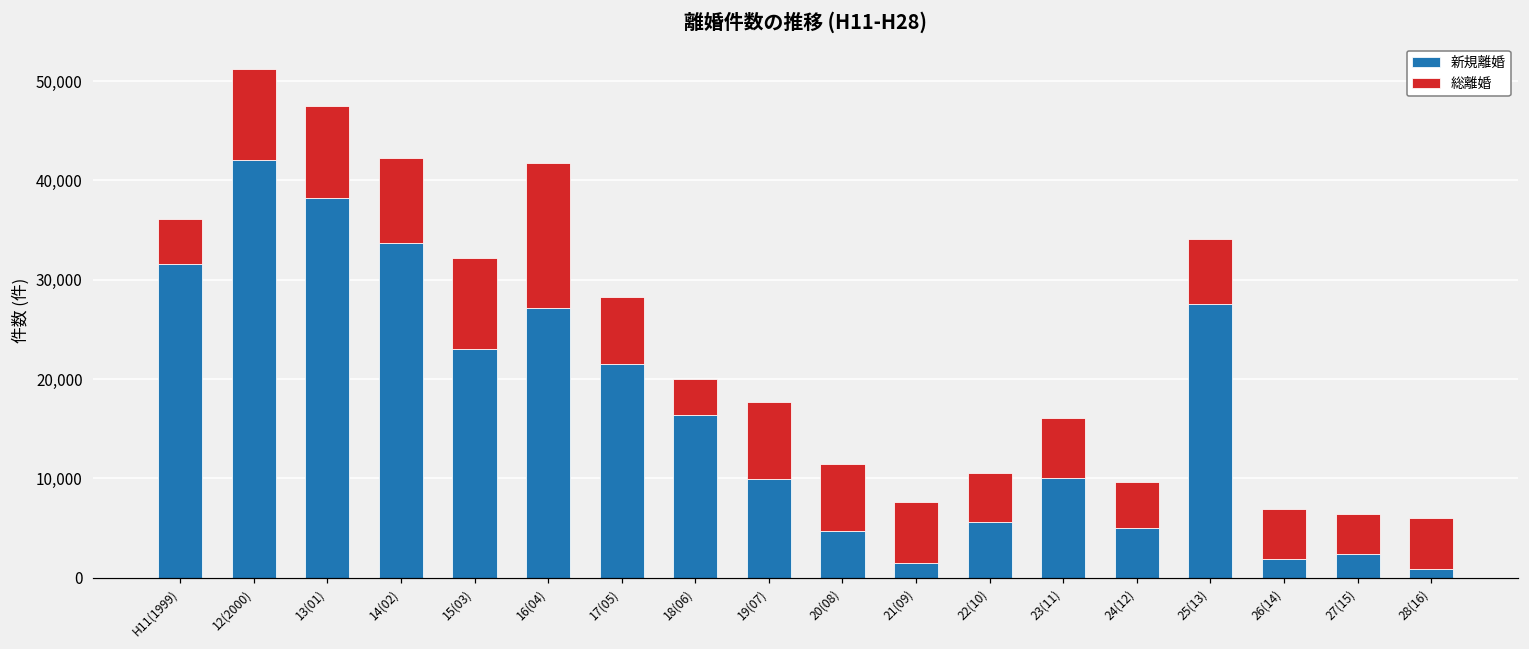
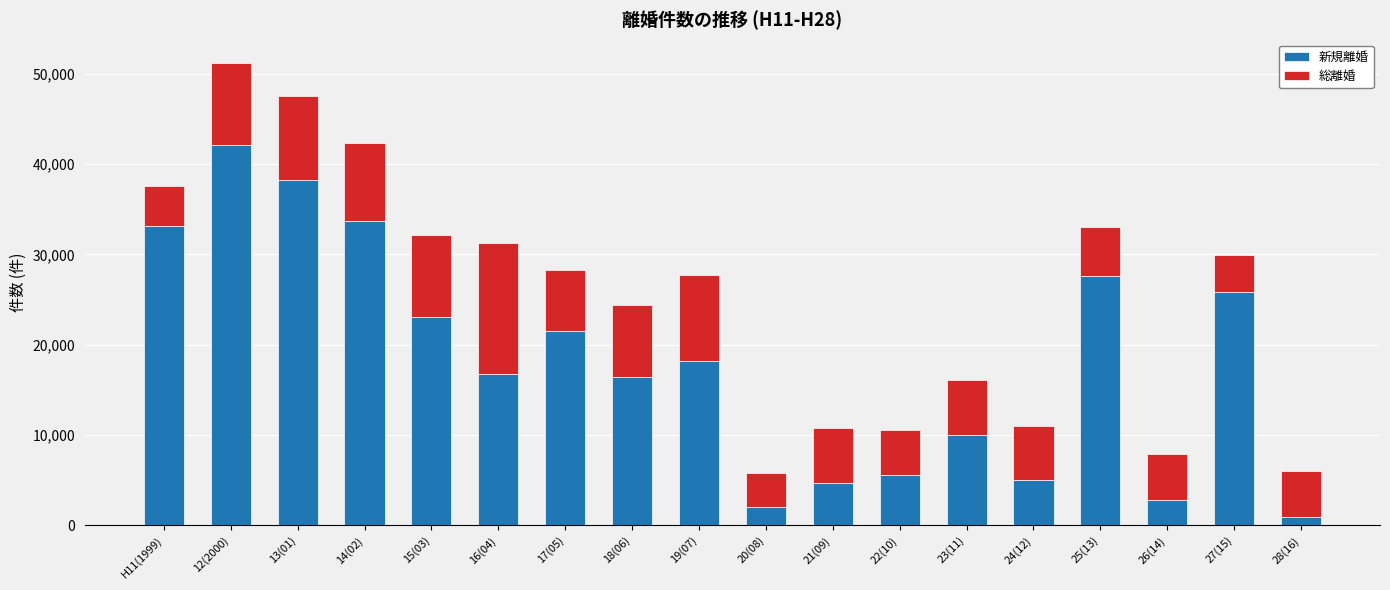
  {
    "新規離婚": {
-     "H11(1999)": "32,000",
+     "H11(1999)": "33,000",
      "12(2000)": "42,000",
      "13(01)": "38,000",
      "14(02)": "34,000",
      "15(03)": "23,000",
-     "16(04)": "27,000",
+     "16(04)": "17,000",
      "17(05)": "22,000",
      "18(06)": "16,000",
-     "19(07)": "10,000",
-     "20(08)": "5,000",
-     "21(09)": "2,000",
+     "19(07)": "18,000",
+     "20(08)": "2,000",
+     "21(09)": "5,000",
      "22(10)": "6,000",
      "23(11)": "10,000",
      "24(12)": "5,000",
      "25(13)": "28,000",
-     "26(14)": "2,000",
-     "27(15)": "2,000",
+     "26(14)": "3,000",
+     "27(15)": "26,000",
      "28(16)": "1,000"
    },
    "総離婚": {
      "H11(1999)": "4,000",
      "12(2000)": "9,000",
      "13(01)": "9,000",
      "14(02)": "9,000",
      "15(03)": "9,000",
      "16(04)": "15,000",
      "17(05)": "7,000",
-     "18(06)": "4,000",
-     "19(07)": "8,000",
-     "20(08)": "7,000",
+     "18(06)": "8,000",
+     "19(07)": "10,000",
+     "20(08)": "4,000",
      "21(09)": "6,000",
      "22(10)": "5,000",
      "23(11)": "6,000",
-     "24(12)": "5,000",
-     "25(13)": "7,000",
+     "24(12)": "6,000",
+     "25(13)": "5,000",
      "26(14)": "5,000",
      "27(15)": "4,000",
      "28(16)": "5,000"
    }
  }
